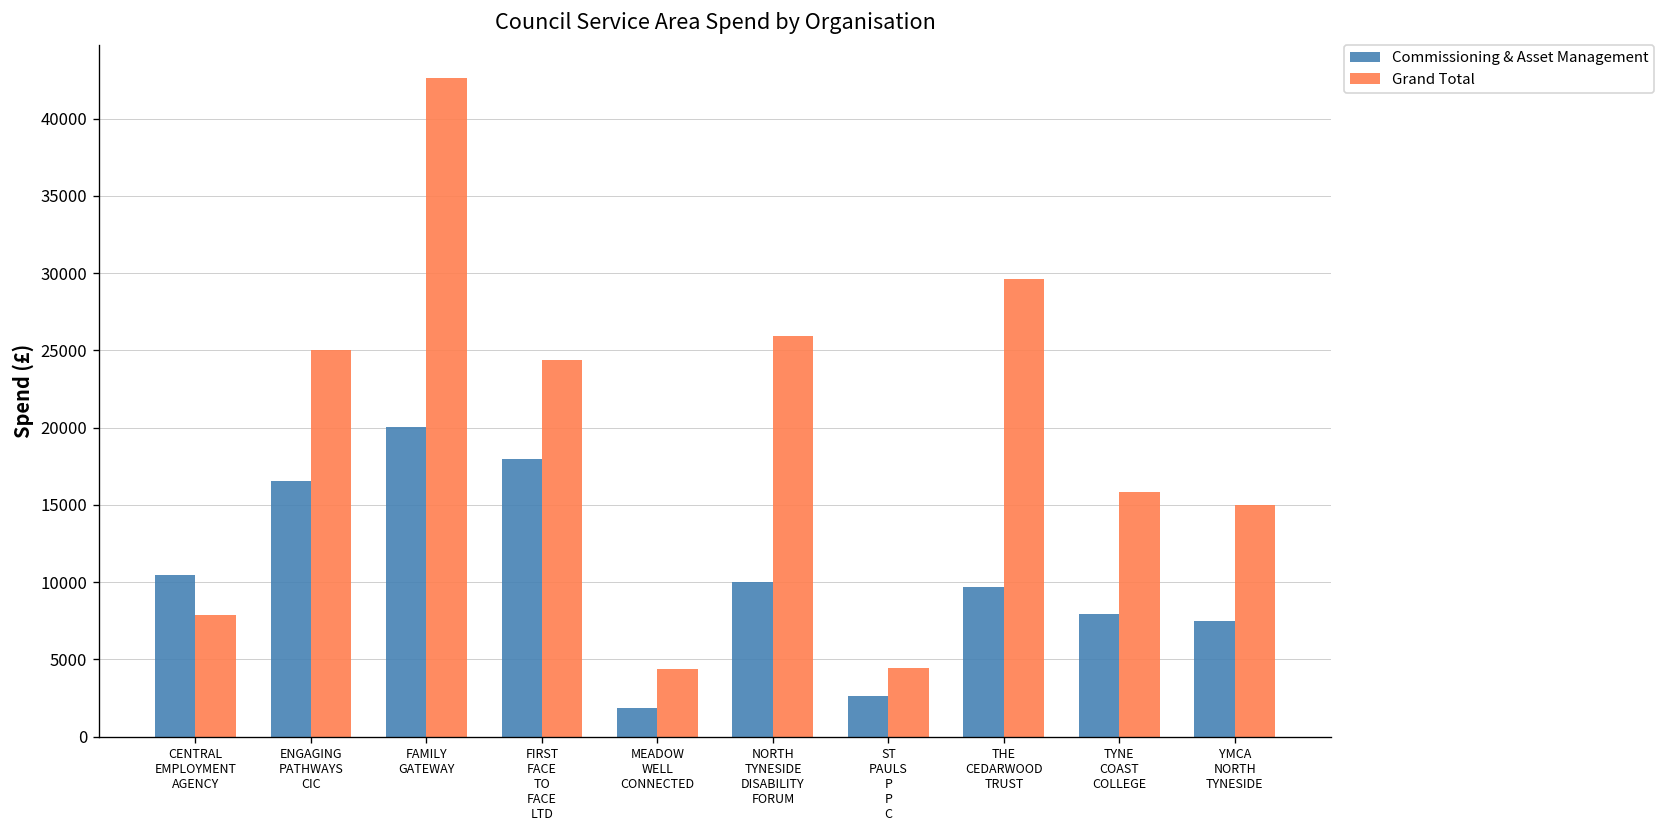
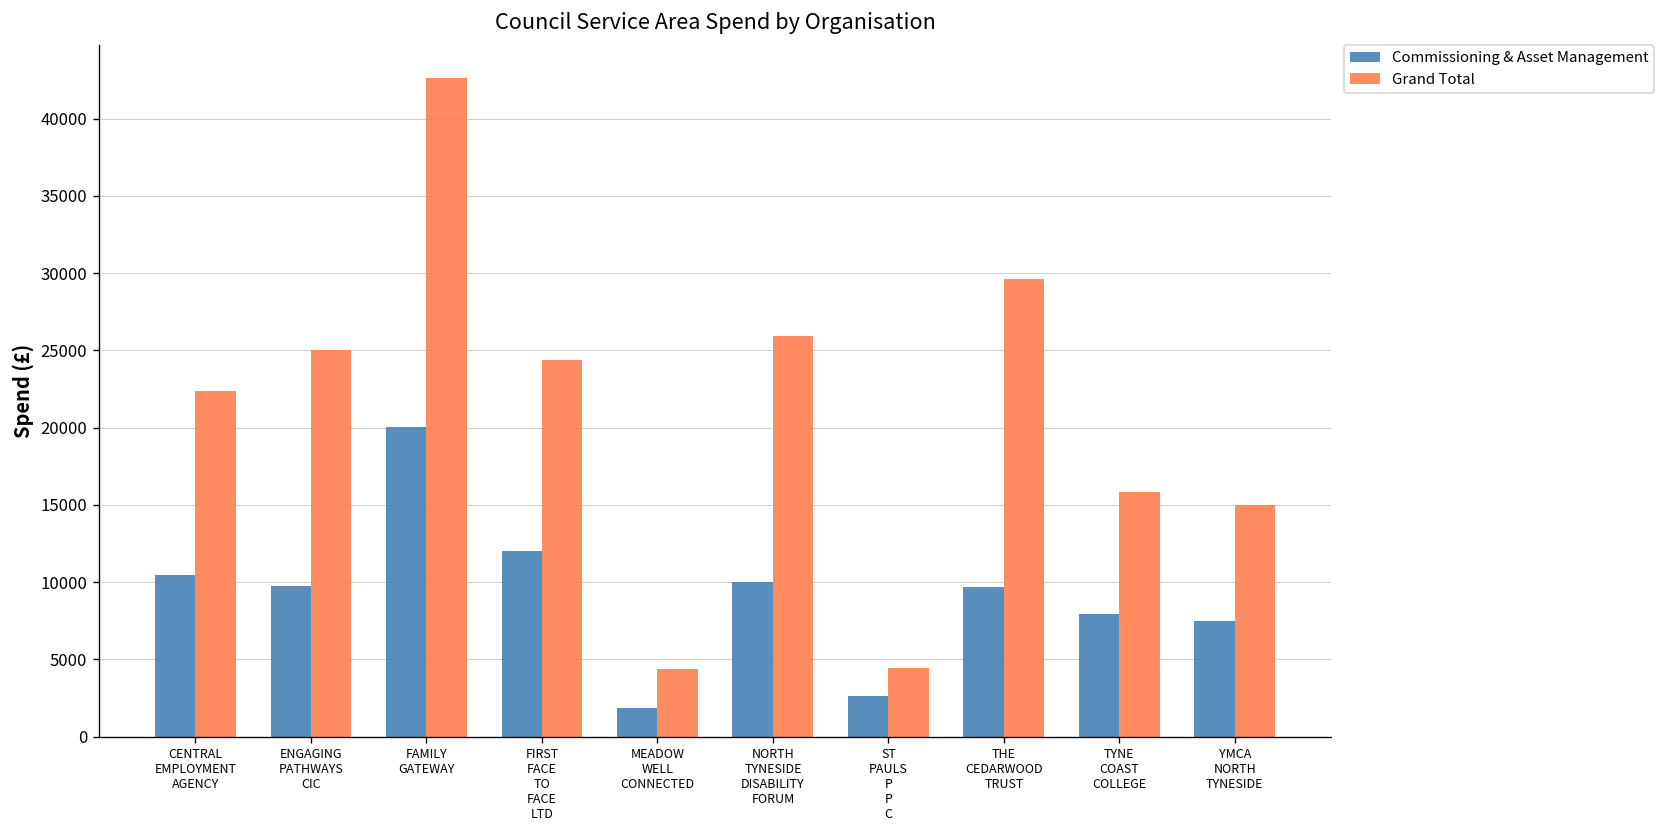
  {
    "Commissioning & Asset Management": {
      "CENTRAL EMPLOYMENT AGENCY": 10500,
-     "ENGAGING PATHWAYS CIC": 16600,
+     "ENGAGING PATHWAYS CIC": 9700,
      "FAMILY GATEWAY": 20000,
-     "FIRST FACE TO FACE LTD": 18000,
+     "FIRST FACE TO FACE LTD": 12000,
      "MEADOW WELL CONNECTED": 1900,
      "NORTH TYNESIDE DISABILITY FORUM": 10000,
      "ST PAULS P P C": 2600,
      "THE CEDARWOOD TRUST": 9700,
      "TYNE COAST COLLEGE": 7900,
      "YMCA NORTH TYNESIDE": 7500
    },
    "Grand Total": {
-     "CENTRAL EMPLOYMENT AGENCY": 7900,
+     "CENTRAL EMPLOYMENT AGENCY": 22400,
      "ENGAGING PATHWAYS CIC": 25000,
      "FAMILY GATEWAY": 42600,
      "FIRST FACE TO FACE LTD": 24300,
      "MEADOW WELL CONNECTED": 4400,
      "NORTH TYNESIDE DISABILITY FORUM": 25900,
      "ST PAULS P P C": 4500,
      "THE CEDARWOOD TRUST": 29600,
      "TYNE COAST COLLEGE": 15900,
      "YMCA NORTH TYNESIDE": 15000
    }
  }
